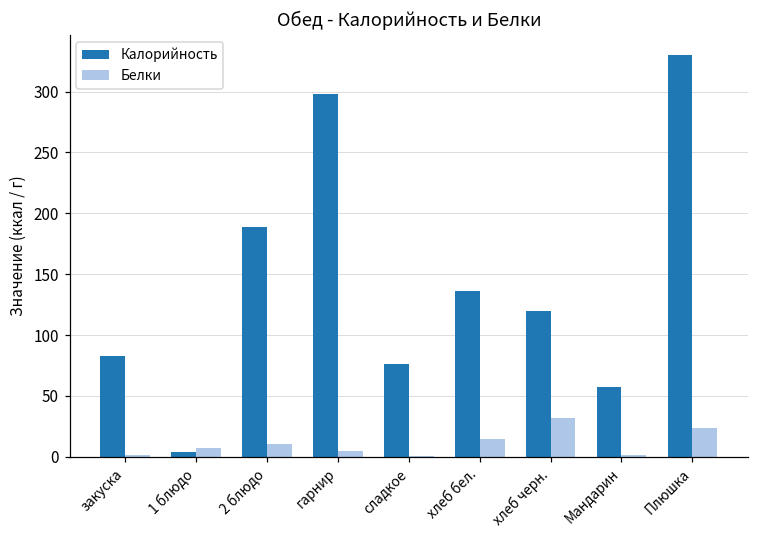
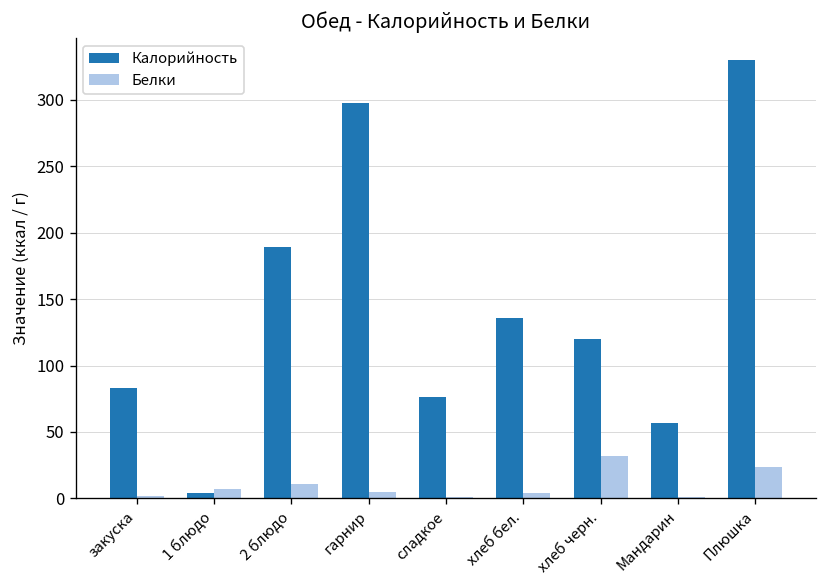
  {
    "Калорийность": {
      "закуска": 83,
      "1 блюдо": 4,
      "2 блюдо": 189,
      "гарнир": 298,
      "сладкое": 76,
      "хлеб бел.": 136,
      "хлеб черн.": 120,
      "Мандарин": 57,
      "Плюшка": 330
    },
    "Белки": {
      "1 блюдо": 7,
      "2 блюдо": 11,
      "гарнир": 5,
-     "хлеб бел.": 15,
+     "хлеб бел.": 4,
      "хлеб черн.": 32,
      "Плюшка": 24
    }
  }
